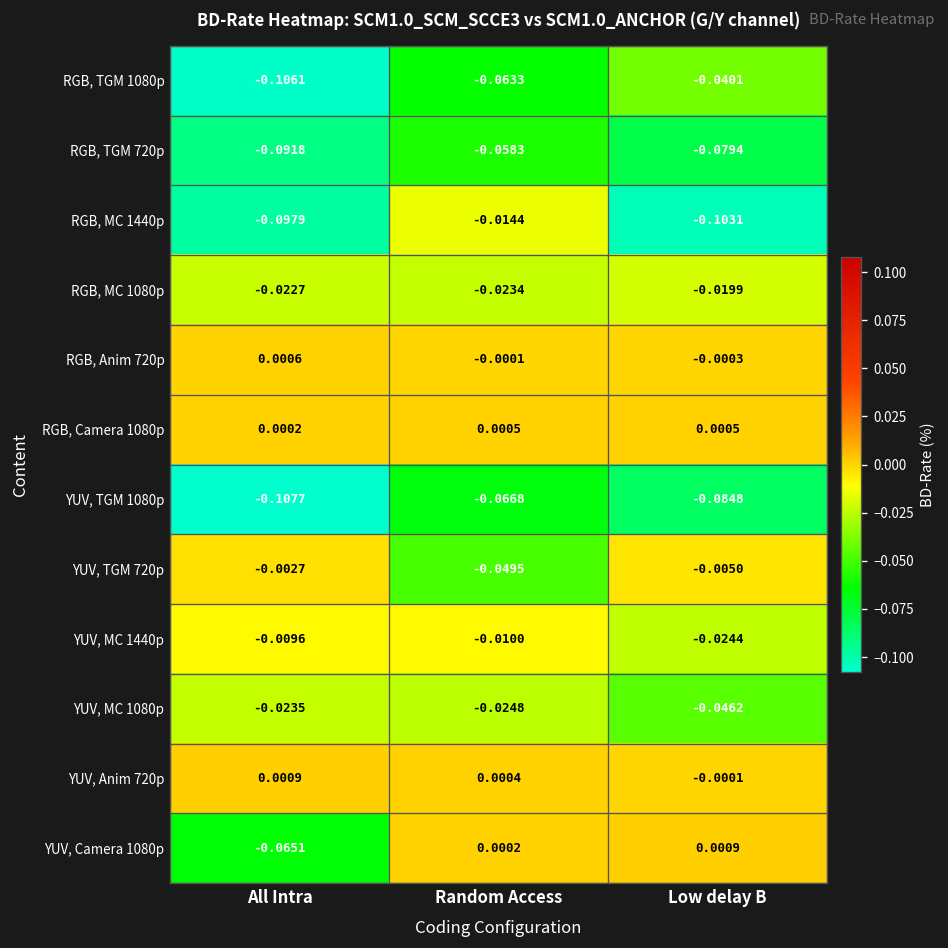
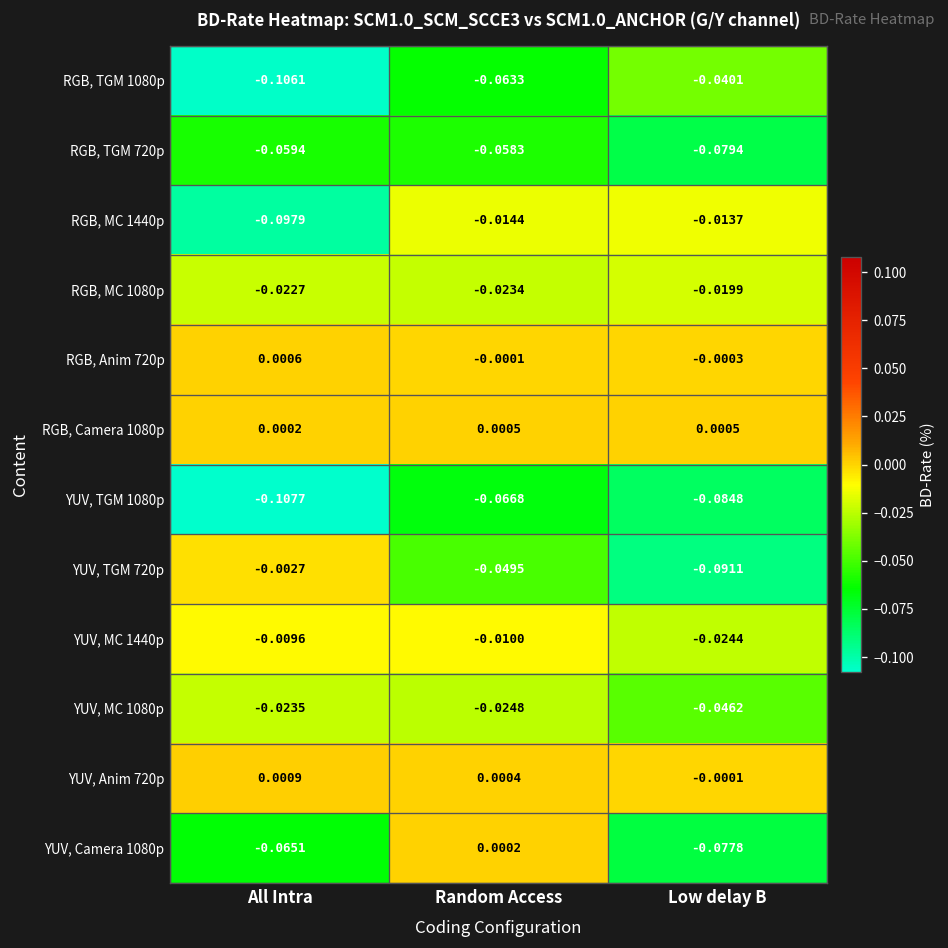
  {
    "RGB, TGM 1080p": {
      "All Intra": -0.1061,
      "Random Access": -0.0633,
      "Low delay B": -0.0401
    },
    "RGB, TGM 720p": {
-     "All Intra": -0.0918,
+     "All Intra": -0.0594,
      "Random Access": -0.0583,
      "Low delay B": -0.0794
    },
    "RGB, MC 1440p": {
      "All Intra": -0.0979,
      "Random Access": -0.0144,
-     "Low delay B": -0.1031
+     "Low delay B": -0.0137
    },
    "RGB, MC 1080p": {
      "All Intra": -0.0227,
      "Random Access": -0.0234,
      "Low delay B": -0.0199
    },
    "RGB, Anim 720p": {
      "All Intra": 0.0006,
      "Random Access": -0.0001,
      "Low delay B": -0.0003
    },
    "RGB, Camera 1080p": {
      "All Intra": 0.0002,
      "Random Access": 0.0005,
      "Low delay B": 0.0005
    },
    "YUV, TGM 1080p": {
      "All Intra": -0.1077,
      "Random Access": -0.0668,
      "Low delay B": -0.0848
    },
    "YUV, TGM 720p": {
      "All Intra": -0.0027,
      "Random Access": -0.0495,
-     "Low delay B": -0.0050
+     "Low delay B": -0.0911
    },
    "YUV, MC 1440p": {
      "All Intra": -0.0096,
      "Random Access": -0.0100,
      "Low delay B": -0.0244
    },
    "YUV, MC 1080p": {
      "All Intra": -0.0235,
      "Random Access": -0.0248,
      "Low delay B": -0.0462
    },
    "YUV, Anim 720p": {
      "All Intra": 0.0009,
      "Random Access": 0.0004,
      "Low delay B": -0.0001
    },
    "YUV, Camera 1080p": {
      "All Intra": -0.0651,
      "Random Access": 0.0002,
-     "Low delay B": 0.0009
+     "Low delay B": -0.0778
    }
  }
